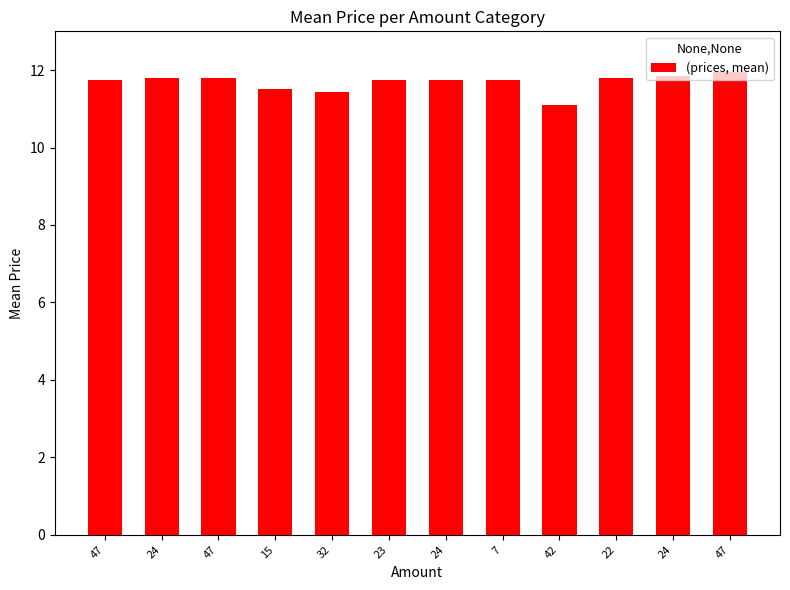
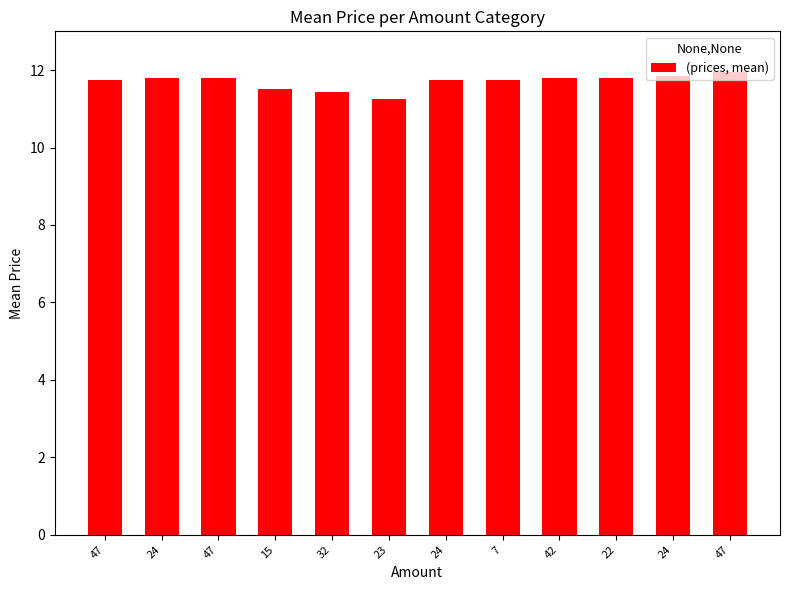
  {
    "15": 11.5,
    "32": 11.4,
-   "23": 11.8,
+   "23": 11.3,
    "7": 11.8,
-   "42": 11.1,
+   "42": 11.8,
    "22": 11.8
  }
